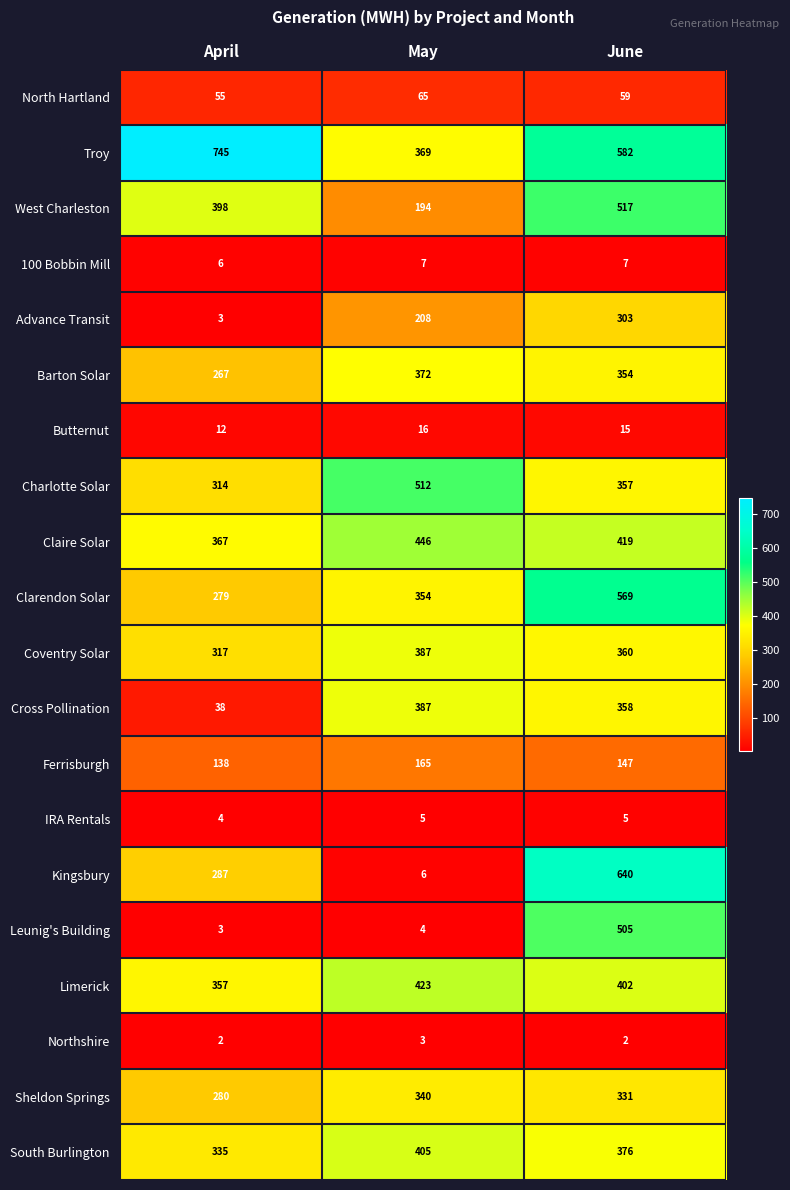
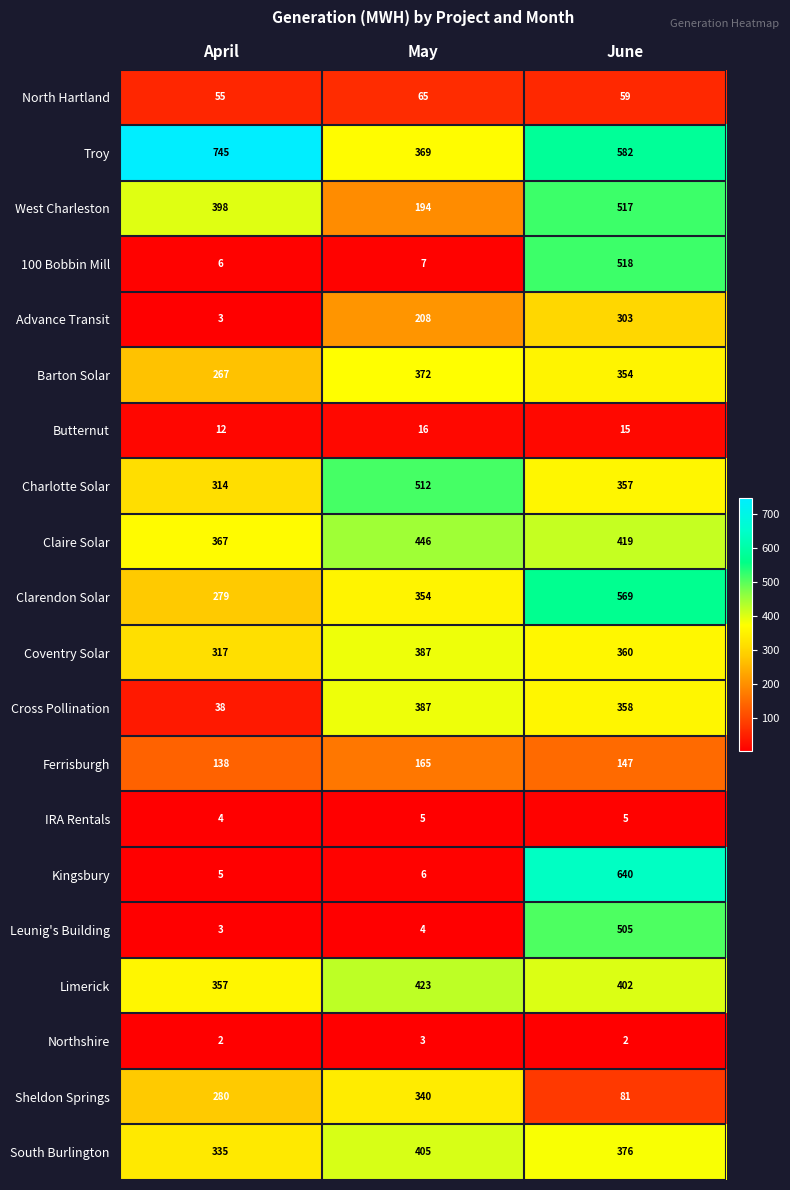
  {
    "North Hartland": {
      "April": 55,
      "May": 65,
      "June": 59
    },
    "Troy": {
      "April": 745,
      "May": 369,
      "June": 582
    },
    "West Charleston": {
      "April": 398,
      "May": 194,
      "June": 517
    },
    "100 Bobbin Mill": {
      "April": 6,
      "May": 7,
-     "June": 7
+     "June": 518
    },
    "Advance Transit": {
      "April": 3,
      "May": 208,
      "June": 303
    },
    "Barton Solar": {
      "April": 267,
      "May": 372,
      "June": 354
    },
    "Butternut": {
      "April": 12,
      "May": 16,
      "June": 15
    },
    "Charlotte Solar": {
      "April": 314,
      "May": 512,
      "June": 357
    },
    "Claire Solar": {
      "April": 367,
      "May": 446,
      "June": 419
    },
    "Clarendon Solar": {
      "April": 279,
      "May": 354,
      "June": 569
    },
    "Coventry Solar": {
      "April": 317,
      "May": 387,
      "June": 360
    },
    "Cross Pollination": {
      "April": 38,
      "May": 387,
      "June": 358
    },
    "Ferrisburgh": {
      "April": 138,
      "May": 165,
      "June": 147
    },
    "IRA Rentals": {
      "April": 4,
      "May": 5,
      "June": 5
    },
    "Kingsbury": {
-     "April": 287,
+     "April": 5,
      "May": 6,
      "June": 640
    },
    "Leunig's Building": {
      "April": 3,
      "May": 4,
      "June": 505
    },
    "Limerick": {
      "April": 357,
      "May": 423,
      "June": 402
    },
    "Northshire": {
      "April": 2,
      "May": 3,
      "June": 2
    },
    "Sheldon Springs": {
      "April": 280,
      "May": 340,
-     "June": 331
+     "June": 81
    },
    "South Burlington": {
      "April": 335,
      "May": 405,
      "June": 376
    }
  }
